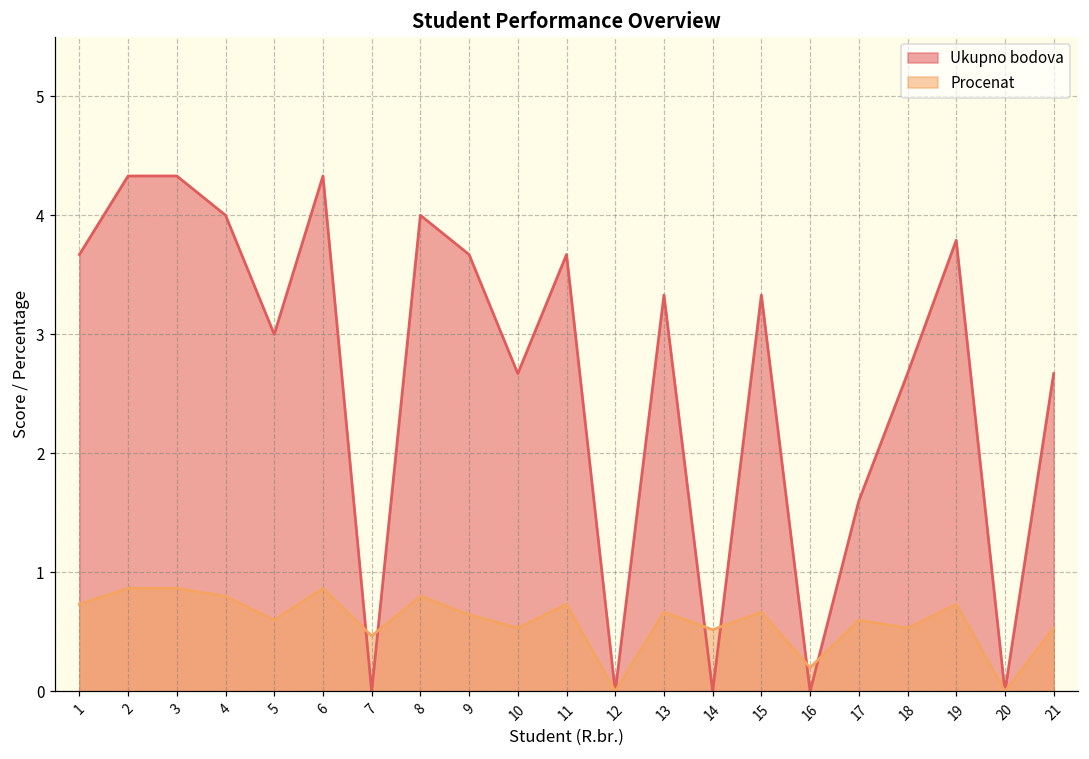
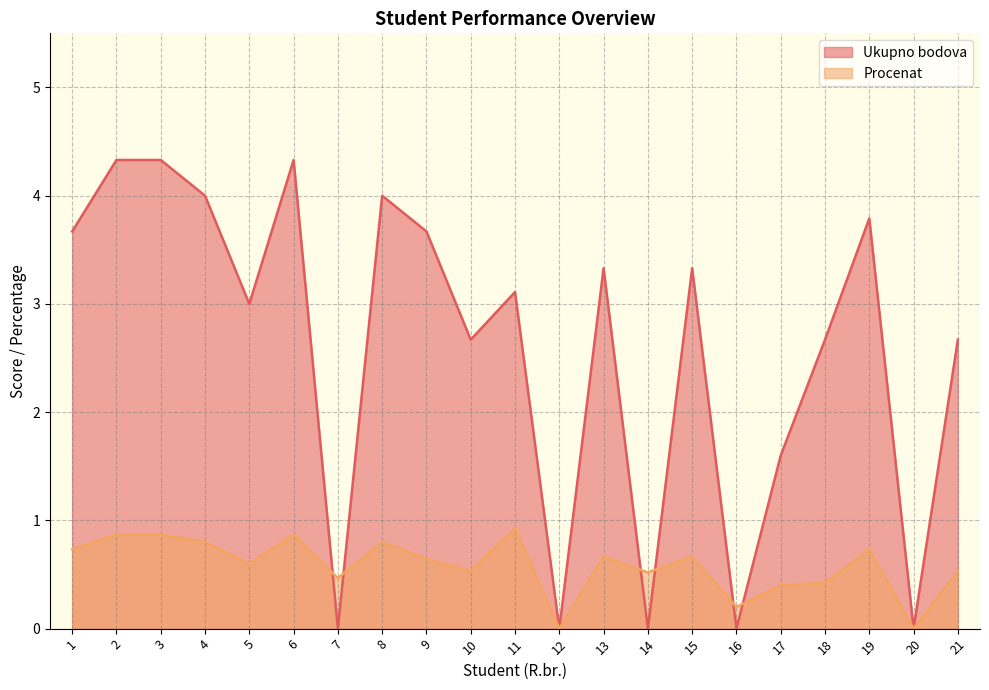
  {
    "Ukupno bodova": {
      "1": 3.67,
      "2": 4.33,
      "3": 4.33,
      "4": 4.00,
      "5": 3.00,
      "6": 4.33,
      "7": 0.00,
      "8": 4.00,
      "9": 3.67,
      "10": 2.67,
-     "11": 3.67,
+     "11": 3.11,
      "13": 3.33,
      "14": 0.00,
      "15": 3.33,
      "16": 0.00,
      "17": 1.60,
      "18": 2.67,
      "19": 3.79,
      "21": 2.67
    },
    "Procenat": {
      "1": 0.73,
      "2": 0.87,
      "3": 0.87,
      "4": 0.80,
      "5": 0.60,
      "6": 0.87,
      "7": 0.47,
      "8": 0.80,
      "9": 0.65,
      "10": 0.53,
-     "11": 0.73,
+     "11": 0.93,
      "13": 0.67,
      "14": 0.52,
      "15": 0.67,
      "16": 0.20,
-     "17": 0.6,
-     "18": 0.53,
+     "17": 0.4,
+     "18": 0.42,
      "19": 0.73,
      "21": 0.53
    }
  }
